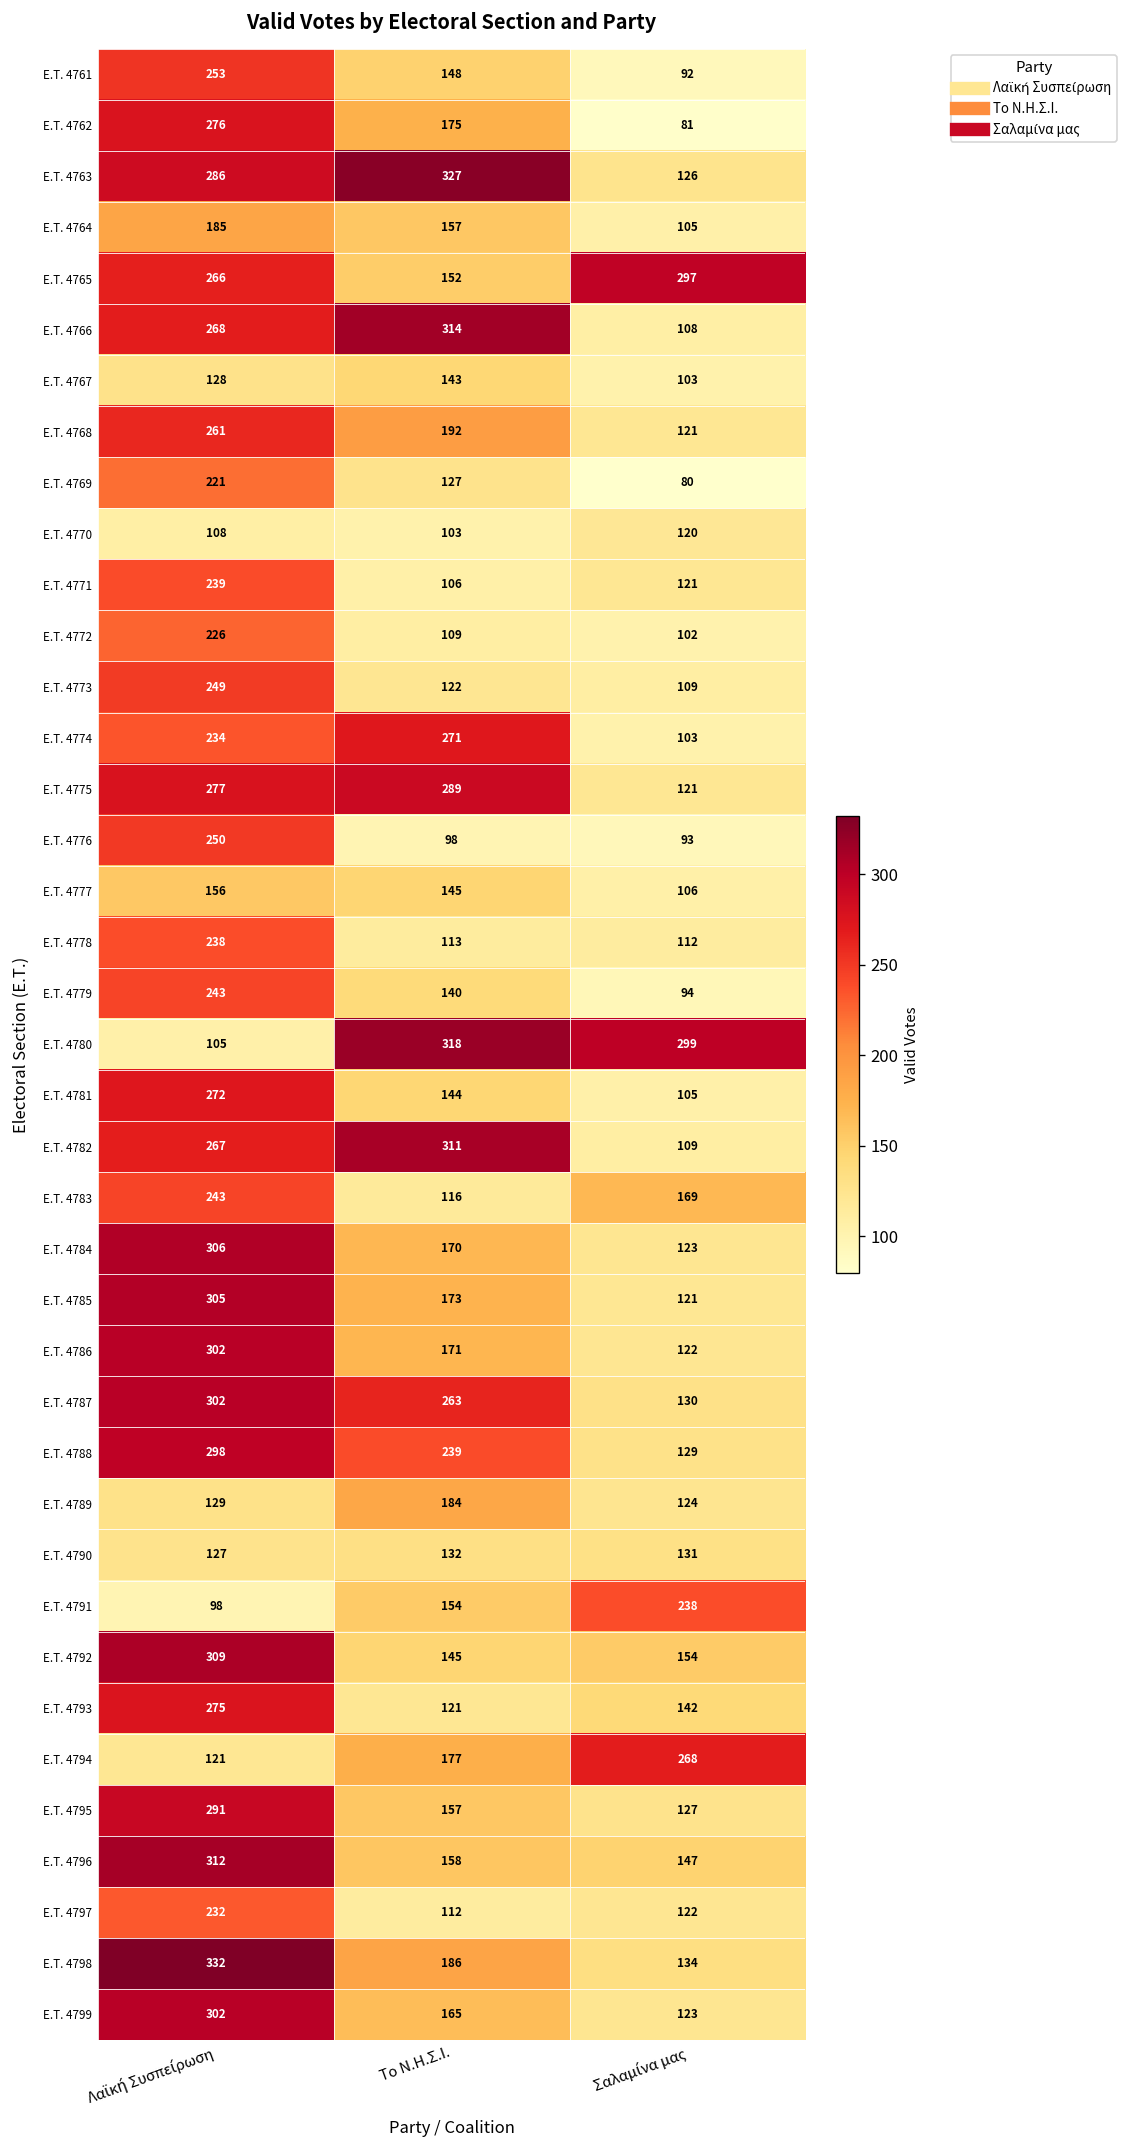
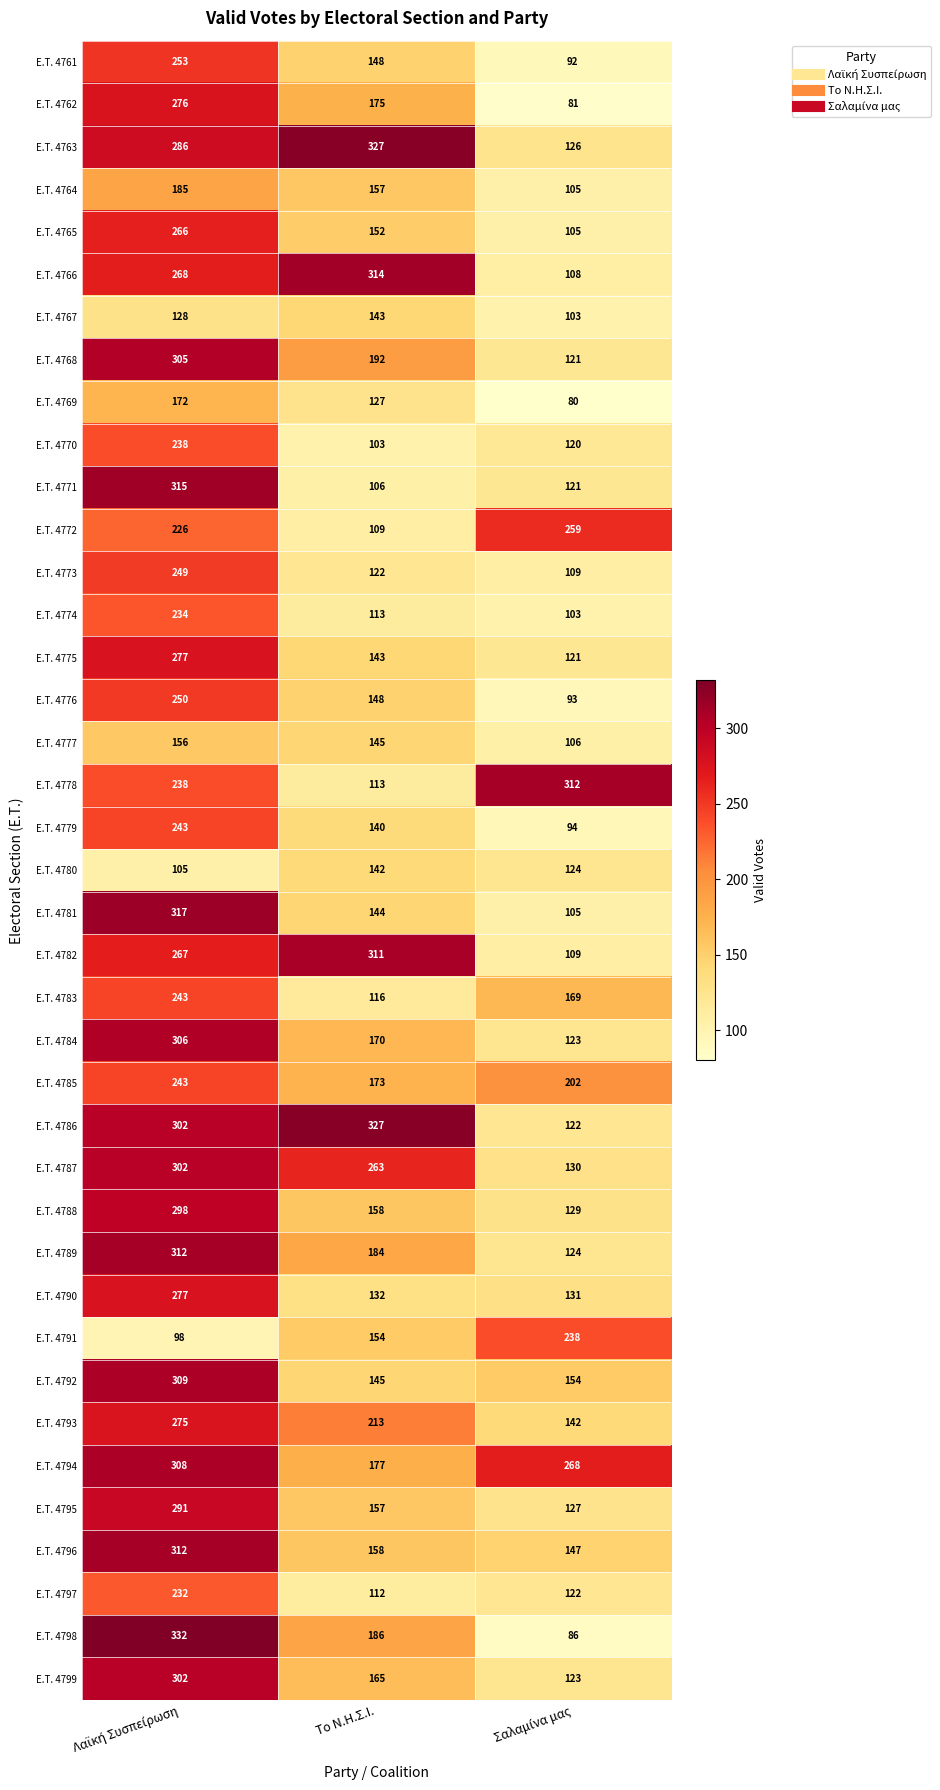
  {
    "E.T. 4761": {
      "Λαϊκή Συσπείρωση": 253,
      "Το Ν.Η.Σ.Ι.": 148,
      "Σαλαμίνα μας": 92
    },
    "E.T. 4762": {
      "Λαϊκή Συσπείρωση": 276,
      "Το Ν.Η.Σ.Ι.": 175,
      "Σαλαμίνα μας": 81
    },
    "E.T. 4763": {
      "Λαϊκή Συσπείρωση": 286,
      "Το Ν.Η.Σ.Ι.": 327,
      "Σαλαμίνα μας": 126
    },
    "E.T. 4764": {
      "Λαϊκή Συσπείρωση": 185,
      "Το Ν.Η.Σ.Ι.": 157,
      "Σαλαμίνα μας": 105
    },
    "E.T. 4765": {
      "Λαϊκή Συσπείρωση": 266,
      "Το Ν.Η.Σ.Ι.": 152,
-     "Σαλαμίνα μας": 297
+     "Σαλαμίνα μας": 105
    },
    "E.T. 4766": {
      "Λαϊκή Συσπείρωση": 268,
      "Το Ν.Η.Σ.Ι.": 314,
      "Σαλαμίνα μας": 108
    },
    "E.T. 4767": {
      "Λαϊκή Συσπείρωση": 128,
      "Το Ν.Η.Σ.Ι.": 143,
      "Σαλαμίνα μας": 103
    },
    "E.T. 4768": {
-     "Λαϊκή Συσπείρωση": 261,
+     "Λαϊκή Συσπείρωση": 305,
      "Το Ν.Η.Σ.Ι.": 192,
      "Σαλαμίνα μας": 121
    },
    "E.T. 4769": {
-     "Λαϊκή Συσπείρωση": 221,
+     "Λαϊκή Συσπείρωση": 172,
      "Το Ν.Η.Σ.Ι.": 127,
      "Σαλαμίνα μας": 80
    },
    "E.T. 4770": {
-     "Λαϊκή Συσπείρωση": 108,
+     "Λαϊκή Συσπείρωση": 238,
      "Το Ν.Η.Σ.Ι.": 103,
      "Σαλαμίνα μας": 120
    },
    "E.T. 4771": {
-     "Λαϊκή Συσπείρωση": 239,
+     "Λαϊκή Συσπείρωση": 315,
      "Το Ν.Η.Σ.Ι.": 106,
      "Σαλαμίνα μας": 121
    },
    "E.T. 4772": {
      "Λαϊκή Συσπείρωση": 226,
      "Το Ν.Η.Σ.Ι.": 109,
-     "Σαλαμίνα μας": 102
+     "Σαλαμίνα μας": 259
    },
    "E.T. 4773": {
      "Λαϊκή Συσπείρωση": 249,
      "Το Ν.Η.Σ.Ι.": 122,
      "Σαλαμίνα μας": 109
    },
    "E.T. 4774": {
      "Λαϊκή Συσπείρωση": 234,
-     "Το Ν.Η.Σ.Ι.": 271,
+     "Το Ν.Η.Σ.Ι.": 113,
      "Σαλαμίνα μας": 103
    },
    "E.T. 4775": {
      "Λαϊκή Συσπείρωση": 277,
-     "Το Ν.Η.Σ.Ι.": 289,
+     "Το Ν.Η.Σ.Ι.": 143,
      "Σαλαμίνα μας": 121
    },
    "E.T. 4776": {
      "Λαϊκή Συσπείρωση": 250,
-     "Το Ν.Η.Σ.Ι.": 98,
+     "Το Ν.Η.Σ.Ι.": 148,
      "Σαλαμίνα μας": 93
    },
    "E.T. 4777": {
      "Λαϊκή Συσπείρωση": 156,
      "Το Ν.Η.Σ.Ι.": 145,
      "Σαλαμίνα μας": 106
    },
    "E.T. 4778": {
      "Λαϊκή Συσπείρωση": 238,
      "Το Ν.Η.Σ.Ι.": 113,
-     "Σαλαμίνα μας": 112
+     "Σαλαμίνα μας": 312
    },
    "E.T. 4779": {
      "Λαϊκή Συσπείρωση": 243,
      "Το Ν.Η.Σ.Ι.": 140,
      "Σαλαμίνα μας": 94
    },
    "E.T. 4780": {
      "Λαϊκή Συσπείρωση": 105,
-     "Το Ν.Η.Σ.Ι.": 318,
-     "Σαλαμίνα μας": 299
+     "Το Ν.Η.Σ.Ι.": 142,
+     "Σαλαμίνα μας": 124
    },
    "E.T. 4781": {
-     "Λαϊκή Συσπείρωση": 272,
+     "Λαϊκή Συσπείρωση": 317,
      "Το Ν.Η.Σ.Ι.": 144,
      "Σαλαμίνα μας": 105
    },
    "E.T. 4782": {
      "Λαϊκή Συσπείρωση": 267,
      "Το Ν.Η.Σ.Ι.": 311,
      "Σαλαμίνα μας": 109
    },
    "E.T. 4783": {
      "Λαϊκή Συσπείρωση": 243,
      "Το Ν.Η.Σ.Ι.": 116,
      "Σαλαμίνα μας": 169
    },
    "E.T. 4784": {
      "Λαϊκή Συσπείρωση": 306,
      "Το Ν.Η.Σ.Ι.": 170,
      "Σαλαμίνα μας": 123
    },
    "E.T. 4785": {
-     "Λαϊκή Συσπείρωση": 305,
+     "Λαϊκή Συσπείρωση": 243,
      "Το Ν.Η.Σ.Ι.": 173,
-     "Σαλαμίνα μας": 121
+     "Σαλαμίνα μας": 202
    },
    "E.T. 4786": {
      "Λαϊκή Συσπείρωση": 302,
-     "Το Ν.Η.Σ.Ι.": 171,
+     "Το Ν.Η.Σ.Ι.": 327,
      "Σαλαμίνα μας": 122
    },
    "E.T. 4787": {
      "Λαϊκή Συσπείρωση": 302,
      "Το Ν.Η.Σ.Ι.": 263,
      "Σαλαμίνα μας": 130
    },
    "E.T. 4788": {
      "Λαϊκή Συσπείρωση": 298,
-     "Το Ν.Η.Σ.Ι.": 239,
+     "Το Ν.Η.Σ.Ι.": 158,
      "Σαλαμίνα μας": 129
    },
    "E.T. 4789": {
-     "Λαϊκή Συσπείρωση": 129,
+     "Λαϊκή Συσπείρωση": 312,
      "Το Ν.Η.Σ.Ι.": 184,
      "Σαλαμίνα μας": 124
    },
    "E.T. 4790": {
-     "Λαϊκή Συσπείρωση": 127,
+     "Λαϊκή Συσπείρωση": 277,
      "Το Ν.Η.Σ.Ι.": 132,
      "Σαλαμίνα μας": 131
    },
    "E.T. 4791": {
      "Λαϊκή Συσπείρωση": 98,
      "Το Ν.Η.Σ.Ι.": 154,
      "Σαλαμίνα μας": 238
    },
    "E.T. 4792": {
      "Λαϊκή Συσπείρωση": 309,
      "Το Ν.Η.Σ.Ι.": 145,
      "Σαλαμίνα μας": 154
    },
    "E.T. 4793": {
      "Λαϊκή Συσπείρωση": 275,
-     "Το Ν.Η.Σ.Ι.": 121,
+     "Το Ν.Η.Σ.Ι.": 213,
      "Σαλαμίνα μας": 142
    },
    "E.T. 4794": {
-     "Λαϊκή Συσπείρωση": 121,
+     "Λαϊκή Συσπείρωση": 308,
      "Το Ν.Η.Σ.Ι.": 177,
      "Σαλαμίνα μας": 268
    },
    "E.T. 4795": {
      "Λαϊκή Συσπείρωση": 291,
      "Το Ν.Η.Σ.Ι.": 157,
      "Σαλαμίνα μας": 127
    },
    "E.T. 4796": {
      "Λαϊκή Συσπείρωση": 312,
      "Το Ν.Η.Σ.Ι.": 158,
      "Σαλαμίνα μας": 147
    },
    "E.T. 4797": {
      "Λαϊκή Συσπείρωση": 232,
      "Το Ν.Η.Σ.Ι.": 112,
      "Σαλαμίνα μας": 122
    },
    "E.T. 4798": {
      "Λαϊκή Συσπείρωση": 332,
      "Το Ν.Η.Σ.Ι.": 186,
-     "Σαλαμίνα μας": 134
+     "Σαλαμίνα μας": 86
    },
    "E.T. 4799": {
      "Λαϊκή Συσπείρωση": 302,
      "Το Ν.Η.Σ.Ι.": 165,
      "Σαλαμίνα μας": 123
    }
  }
